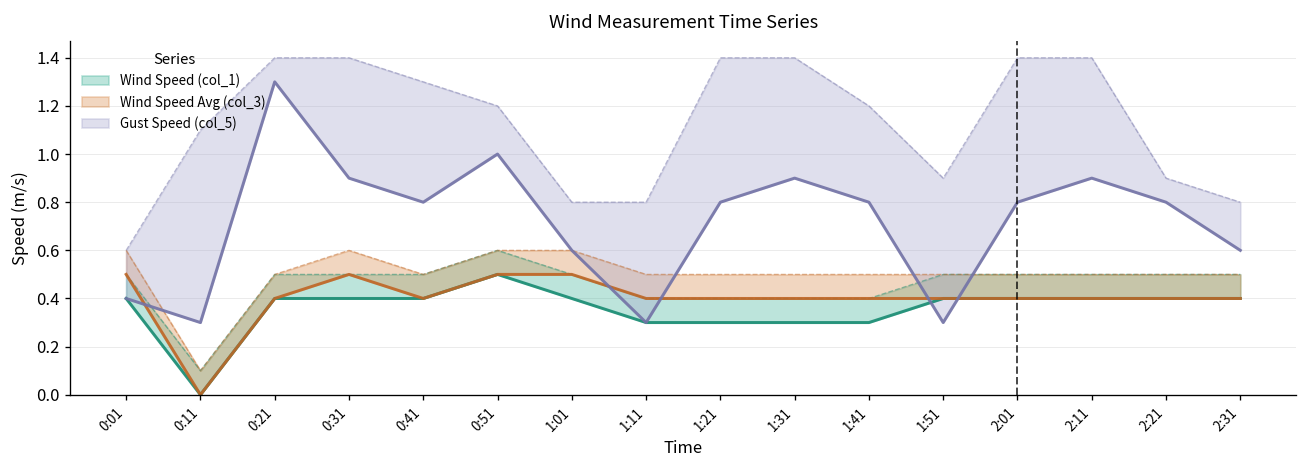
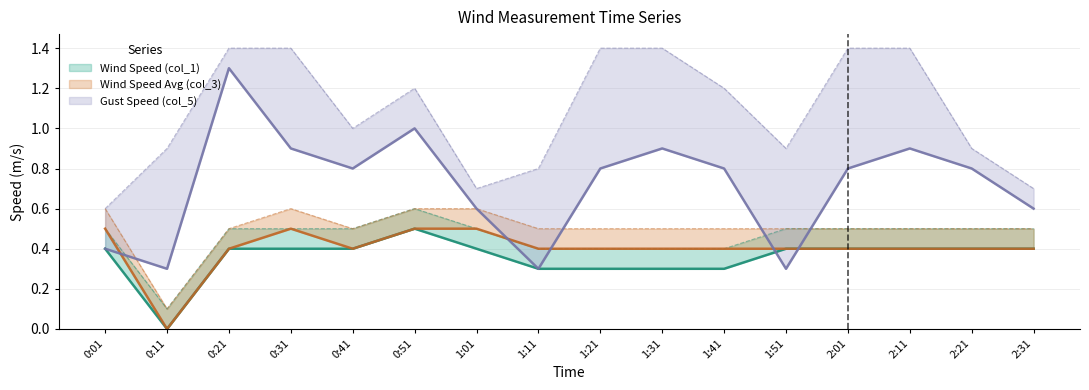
  {
    "Gust Speed (col_5)": {
-     "0:11": 1.1,
+     "0:11": 0.9,
      "0:21": 1.4,
      "0:31": 1.4,
-     "0:41": 1.3,
+     "0:41": 1.0,
      "0:51": 1.2,
-     "1:01": 0.8,
+     "1:01": 0.7,
      "1:11": 0.8,
      "1:21": 1.4,
      "1:31": 1.4,
      "1:41": 1.2,
      "1:51": 0.9,
      "2:01": 1.4,
      "2:11": 1.4,
      "2:21": 0.9,
-     "2:31": 0.8
+     "2:31": 0.7
    }
  }
